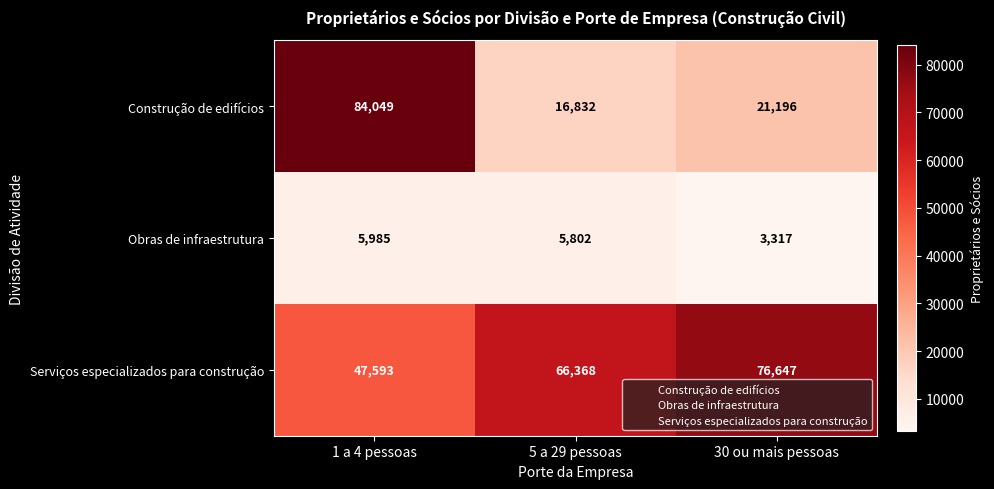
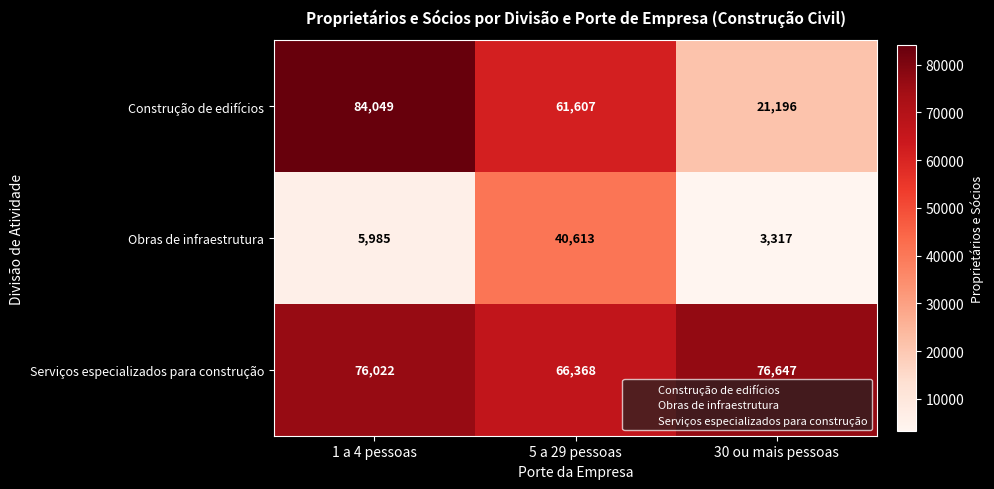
  {
    "Construção de edifícios": {
      "1 a 4 pessoas": "84,049",
-     "5 a 29 pessoas": "16,832",
+     "5 a 29 pessoas": "61,607",
      "30 ou mais pessoas": "21,196"
    },
    "Obras de infraestrutura": {
      "1 a 4 pessoas": "5,985",
-     "5 a 29 pessoas": "5,802",
+     "5 a 29 pessoas": "40,613",
      "30 ou mais pessoas": "3,317"
    },
    "Serviços especializados para construção": {
-     "1 a 4 pessoas": "47,593",
+     "1 a 4 pessoas": "76,022",
      "5 a 29 pessoas": "66,368",
      "30 ou mais pessoas": "76,647"
    }
  }
